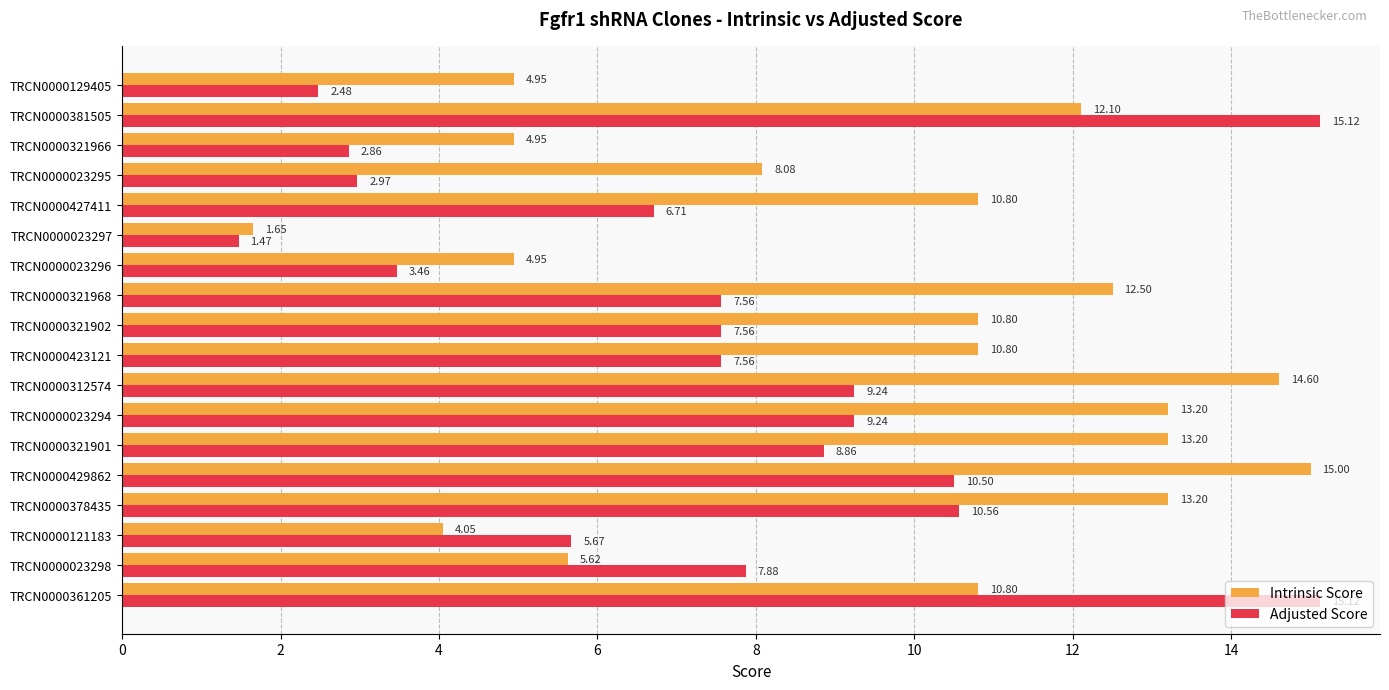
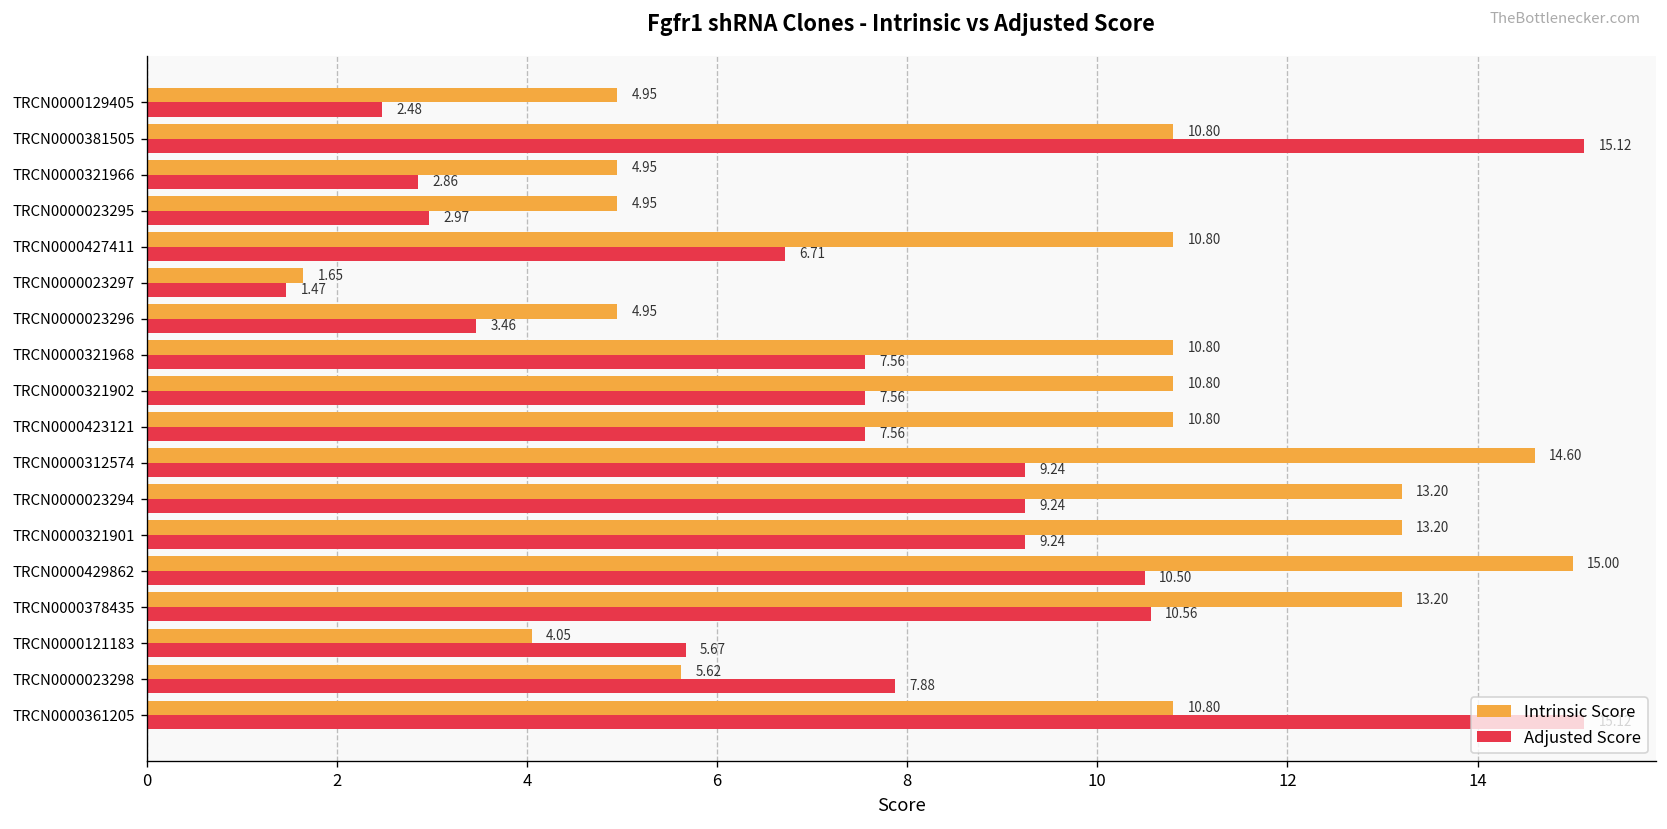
  {
    "Intrinsic Score": {
      "TRCN0000129405": 4.95,
-     "TRCN0000381505": 12.10,
+     "TRCN0000381505": 10.80,
      "TRCN0000321966": 4.95,
-     "TRCN0000023295": 8.08,
+     "TRCN0000023295": 4.95,
      "TRCN0000427411": 10.80,
      "TRCN0000023297": 1.65,
      "TRCN0000023296": 4.95,
-     "TRCN0000321968": 12.50,
+     "TRCN0000321968": 10.80,
      "TRCN0000321902": 10.80,
      "TRCN0000423121": 10.80,
      "TRCN0000312574": 14.60,
      "TRCN0000023294": 13.20,
      "TRCN0000321901": 13.20,
      "TRCN0000429862": 15.00,
      "TRCN0000378435": 13.20,
      "TRCN0000121183": 4.05,
      "TRCN0000023298": 5.62,
      "TRCN0000361205": 10.80
    },
    "Adjusted Score": {
      "TRCN0000129405": 2.48,
      "TRCN0000381505": 15.12,
      "TRCN0000321966": 2.86,
      "TRCN0000023295": 2.97,
      "TRCN0000427411": 6.71,
      "TRCN0000023297": 1.47,
      "TRCN0000023296": 3.46,
      "TRCN0000321968": 7.56,
      "TRCN0000321902": 7.56,
      "TRCN0000423121": 7.56,
      "TRCN0000312574": 9.24,
      "TRCN0000023294": 9.24,
-     "TRCN0000321901": 8.86,
+     "TRCN0000321901": 9.24,
      "TRCN0000429862": 10.50,
      "TRCN0000378435": 10.56,
      "TRCN0000121183": 5.67,
      "TRCN0000023298": 7.88
    }
  }
